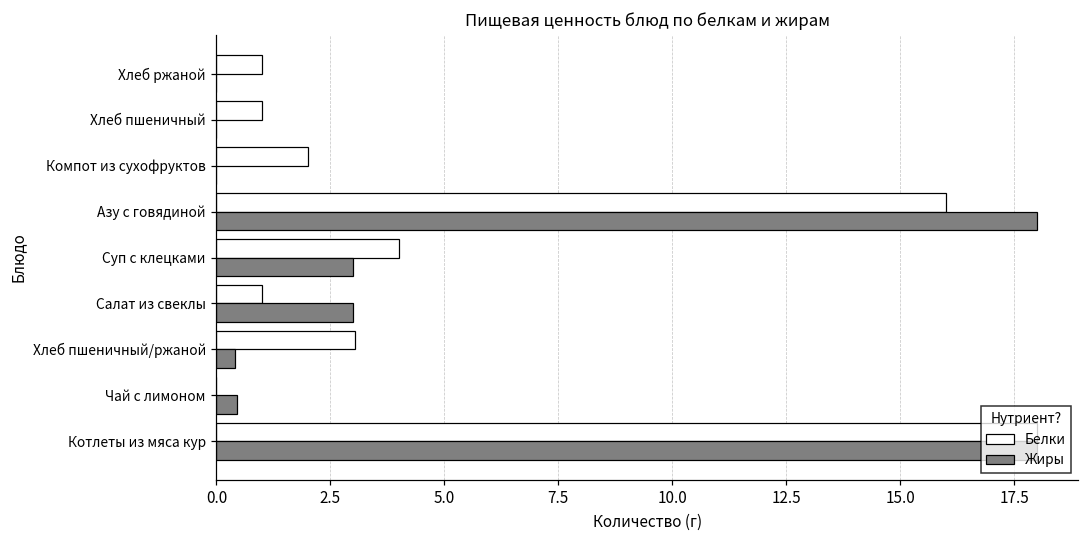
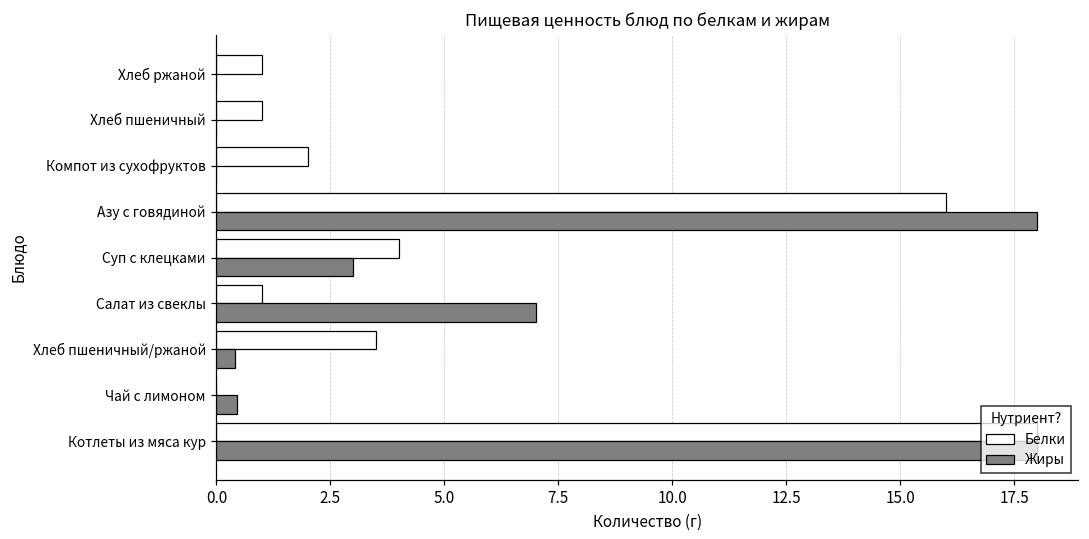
  {
    "Белки": {
      "Хлеб ржаной": 1.0,
      "Хлеб пшеничный": 1.0,
      "Компот из сухофруктов": 2.0,
      "Азу с говядиной": 16.0,
      "Суп с клецками": 4.0,
      "Салат из свеклы": 1.0,
-     "Хлеб пшеничный/ржаной": 3.0,
+     "Хлеб пшеничный/ржаной": 3.5,
      "Чай с лимоном": 0.0
    },
    "Жиры": {
      "Хлеб ржаной": 0,
      "Хлеб пшеничный": 0,
      "Компот из сухофруктов": 0,
      "Азу с говядиной": 18,
      "Суп с клецками": 3,
-     "Салат из свеклы": 3,
+     "Салат из свеклы": 7,
      "Хлеб пшеничный/ржаной": 0.4,
      "Чай с лимоном": 0.5
    }
  }
